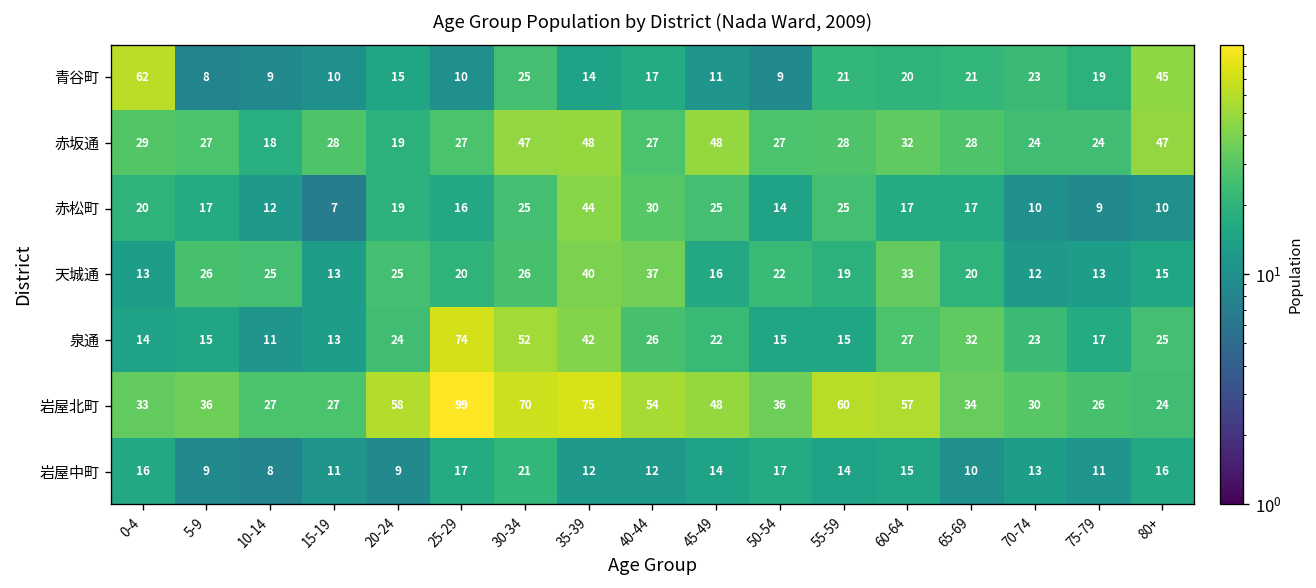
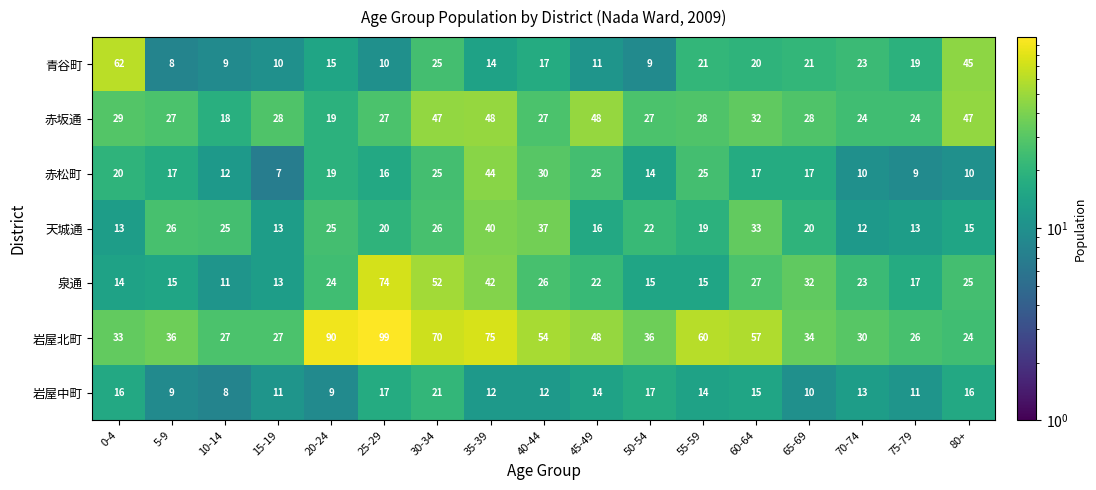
  {
    "青谷町": {
      "0-4": 62,
      "5-9": 8,
      "10-14": 9,
      "15-19": 10,
      "20-24": 15,
      "25-29": 10,
      "30-34": 25,
      "35-39": 14,
      "40-44": 17,
      "45-49": 11,
      "50-54": 9,
      "55-59": 21,
      "60-64": 20,
      "65-69": 21,
      "70-74": 23,
      "75-79": 19,
      "80+": 45
    },
    "赤坂通": {
      "0-4": 29,
      "5-9": 27,
      "10-14": 18,
      "15-19": 28,
      "20-24": 19,
      "25-29": 27,
      "30-34": 47,
      "35-39": 48,
      "40-44": 27,
      "45-49": 48,
      "50-54": 27,
      "55-59": 28,
      "60-64": 32,
      "65-69": 28,
      "70-74": 24,
      "75-79": 24,
      "80+": 47
    },
    "赤松町": {
      "0-4": 20,
      "5-9": 17,
      "10-14": 12,
      "15-19": 7,
      "20-24": 19,
      "25-29": 16,
      "30-34": 25,
      "35-39": 44,
      "40-44": 30,
      "45-49": 25,
      "50-54": 14,
      "55-59": 25,
      "60-64": 17,
      "65-69": 17,
      "70-74": 10,
      "75-79": 9,
      "80+": 10
    },
    "天城通": {
      "0-4": 13,
      "5-9": 26,
      "10-14": 25,
      "15-19": 13,
      "20-24": 25,
      "25-29": 20,
      "30-34": 26,
      "35-39": 40,
      "40-44": 37,
      "45-49": 16,
      "50-54": 22,
      "55-59": 19,
      "60-64": 33,
      "65-69": 20,
      "70-74": 12,
      "75-79": 13,
      "80+": 15
    },
    "泉通": {
      "0-4": 14,
      "5-9": 15,
      "10-14": 11,
      "15-19": 13,
      "20-24": 24,
      "25-29": 74,
      "30-34": 52,
      "35-39": 42,
      "40-44": 26,
      "45-49": 22,
      "50-54": 15,
      "55-59": 15,
      "60-64": 27,
      "65-69": 32,
      "70-74": 23,
      "75-79": 17,
      "80+": 25
    },
    "岩屋北町": {
      "0-4": 33,
      "5-9": 36,
      "10-14": 27,
      "15-19": 27,
-     "20-24": 58,
+     "20-24": 90,
      "25-29": 99,
      "30-34": 70,
      "35-39": 75,
      "40-44": 54,
      "45-49": 48,
      "50-54": 36,
      "55-59": 60,
      "60-64": 57,
      "65-69": 34,
      "70-74": 30,
      "75-79": 26,
      "80+": 24
    },
    "岩屋中町": {
      "0-4": 16,
      "5-9": 9,
      "10-14": 8,
      "15-19": 11,
      "20-24": 9,
      "25-29": 17,
      "30-34": 21,
      "35-39": 12,
      "40-44": 12,
      "45-49": 14,
      "50-54": 17,
      "55-59": 14,
      "60-64": 15,
      "65-69": 10,
      "70-74": 13,
      "75-79": 11,
      "80+": 16
    }
  }
